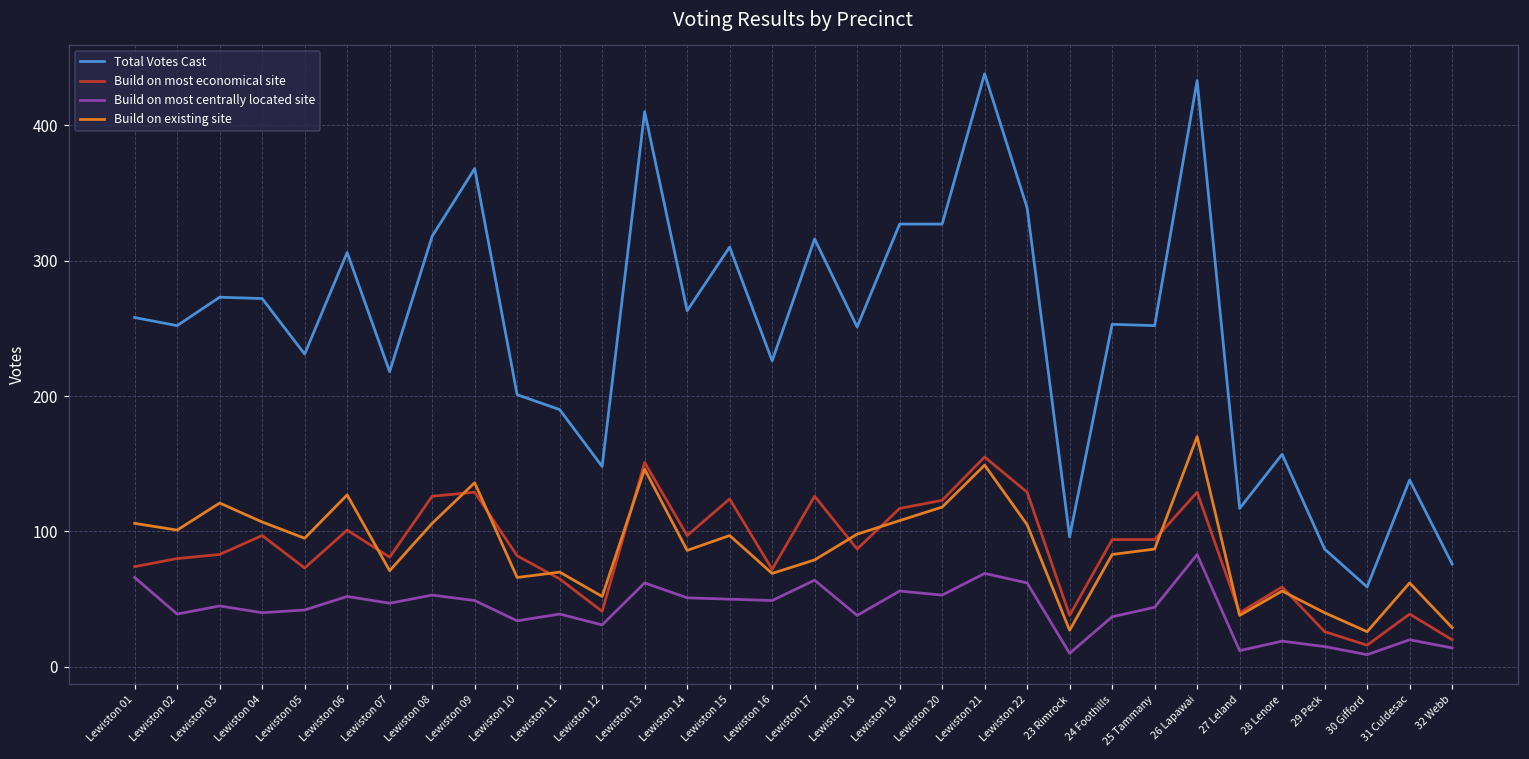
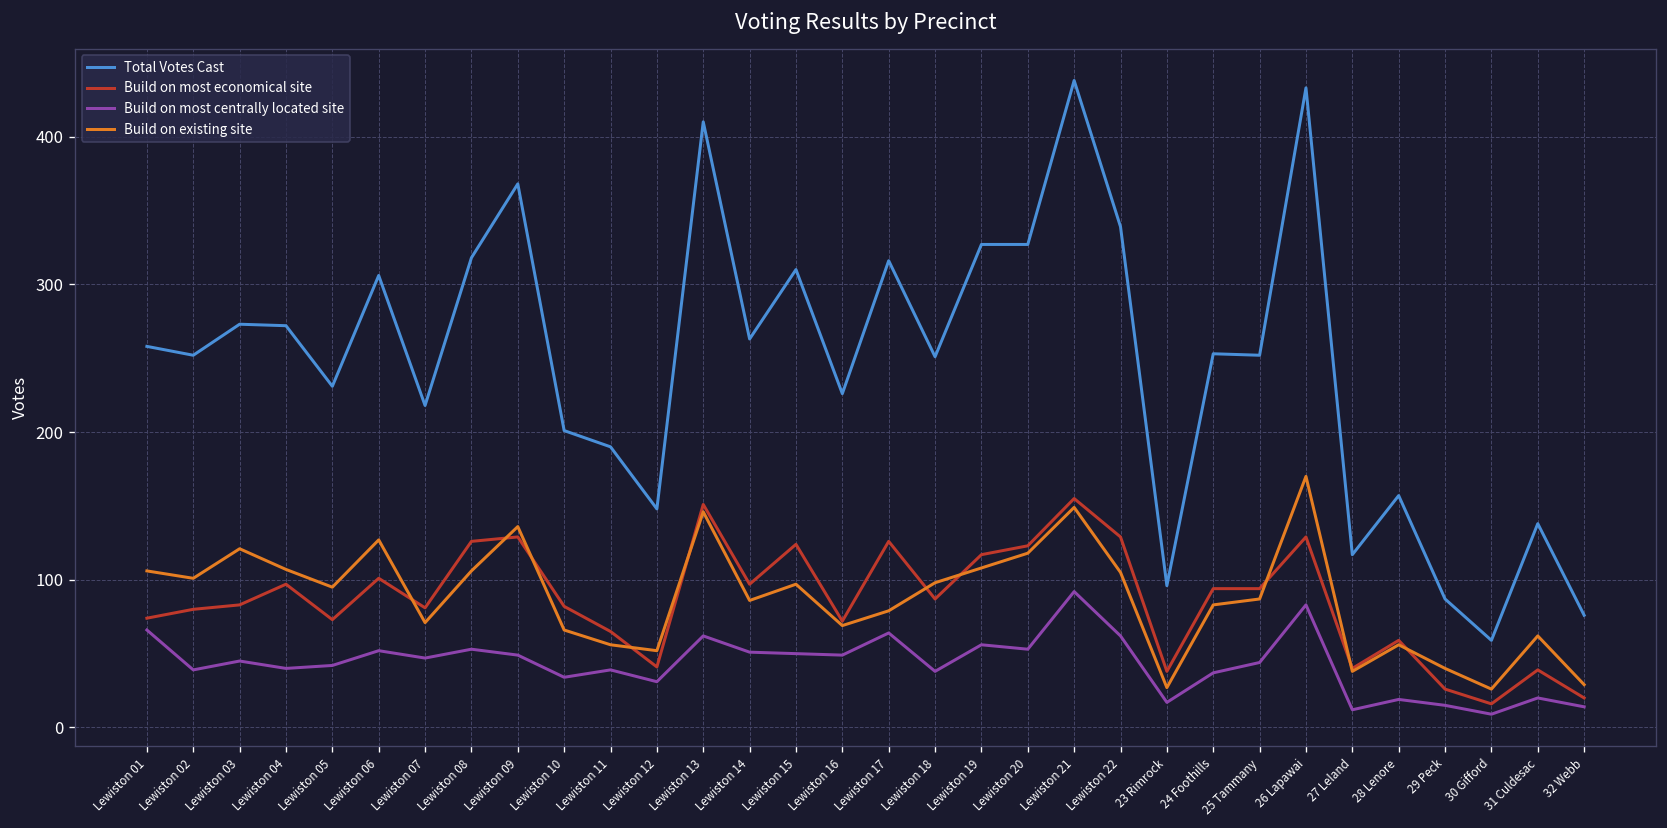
  {
    "Total Votes Cast": {
      "Lewiston 01": 258,
      "Lewiston 02": 252,
      "Lewiston 03": 273,
      "Lewiston 04": 272,
      "Lewiston 05": 231,
      "Lewiston 06": 306,
      "Lewiston 07": 218,
      "Lewiston 08": 318,
      "Lewiston 09": 368,
      "Lewiston 10": 201,
      "Lewiston 11": 190,
      "Lewiston 12": 148,
      "Lewiston 13": 410,
      "Lewiston 14": 263,
      "Lewiston 15": 310,
      "Lewiston 16": 226,
      "Lewiston 17": 316,
      "Lewiston 18": 251,
      "Lewiston 19": 327,
      "Lewiston 20": 327,
      "Lewiston 21": 438,
      "Lewiston 22": 339,
      "23 Rimrock": 96,
      "24 Foothills": 253,
      "25 Tammany": 252,
      "26 Lapawai": 433,
      "27 Leland": 117,
      "28 Lenore": 157,
      "29 Peck": 87,
      "30 Gifford": 59,
      "31 Culdesac": 138,
      "32 Webb": 76
    },
    "Build on most economical site": {
      "Lewiston 01": 74,
      "Lewiston 02": 80,
      "Lewiston 03": 83,
      "Lewiston 04": 97,
      "Lewiston 05": 73,
      "Lewiston 06": 101,
      "Lewiston 07": 81,
      "Lewiston 08": 126,
      "Lewiston 09": 129,
      "Lewiston 10": 82,
      "Lewiston 11": 65,
      "Lewiston 12": 41,
      "Lewiston 13": 151,
      "Lewiston 14": 97,
      "Lewiston 15": 124,
      "Lewiston 16": 72,
      "Lewiston 17": 126,
      "Lewiston 18": 87,
      "Lewiston 19": 117,
      "Lewiston 20": 123,
      "Lewiston 21": 155,
      "Lewiston 22": 129,
      "23 Rimrock": 38,
      "24 Foothills": 94,
      "25 Tammany": 94,
      "26 Lapawai": 129,
      "28 Lenore": 59,
      "29 Peck": 26,
      "30 Gifford": 16,
      "31 Culdesac": 39,
      "32 Webb": 20
    },
    "Build on most centrally located site": {
      "Lewiston 01": 66,
      "Lewiston 02": 39,
      "Lewiston 03": 45,
      "Lewiston 04": 40,
      "Lewiston 05": 42,
      "Lewiston 06": 52,
      "Lewiston 07": 47,
      "Lewiston 08": 53,
      "Lewiston 09": 49,
      "Lewiston 10": 34,
      "Lewiston 11": 39,
      "Lewiston 12": 31,
      "Lewiston 13": 62,
      "Lewiston 14": 51,
      "Lewiston 15": 50,
      "Lewiston 16": 49,
      "Lewiston 17": 64,
      "Lewiston 18": 38,
      "Lewiston 19": 56,
      "Lewiston 20": 53,
-     "Lewiston 21": 69,
+     "Lewiston 21": 92,
      "Lewiston 22": 62,
-     "23 Rimrock": 10,
+     "23 Rimrock": 17,
      "24 Foothills": 37,
      "25 Tammany": 44,
      "26 Lapawai": 83,
      "27 Leland": 12,
      "28 Lenore": 19,
      "29 Peck": 15,
      "30 Gifford": 9,
      "31 Culdesac": 20,
      "32 Webb": 14
    },
    "Build on existing site": {
      "Lewiston 01": 106,
      "Lewiston 02": 101,
      "Lewiston 03": 121,
      "Lewiston 04": 107,
      "Lewiston 05": 95,
      "Lewiston 06": 127,
      "Lewiston 07": 71,
      "Lewiston 08": 106,
      "Lewiston 09": 136,
      "Lewiston 10": 66,
-     "Lewiston 11": 70,
+     "Lewiston 11": 56,
      "Lewiston 12": 52,
      "Lewiston 13": 146,
      "Lewiston 14": 86,
      "Lewiston 15": 97,
      "Lewiston 16": 69,
      "Lewiston 17": 79,
      "Lewiston 18": 98,
      "Lewiston 19": 108,
      "Lewiston 20": 118,
      "Lewiston 21": 149,
      "Lewiston 22": 105,
      "23 Rimrock": 27,
      "24 Foothills": 83,
      "25 Tammany": 87,
      "26 Lapawai": 170,
      "28 Lenore": 56,
      "29 Peck": 40,
      "30 Gifford": 26,
      "31 Culdesac": 62,
      "32 Webb": 29
    }
  }
